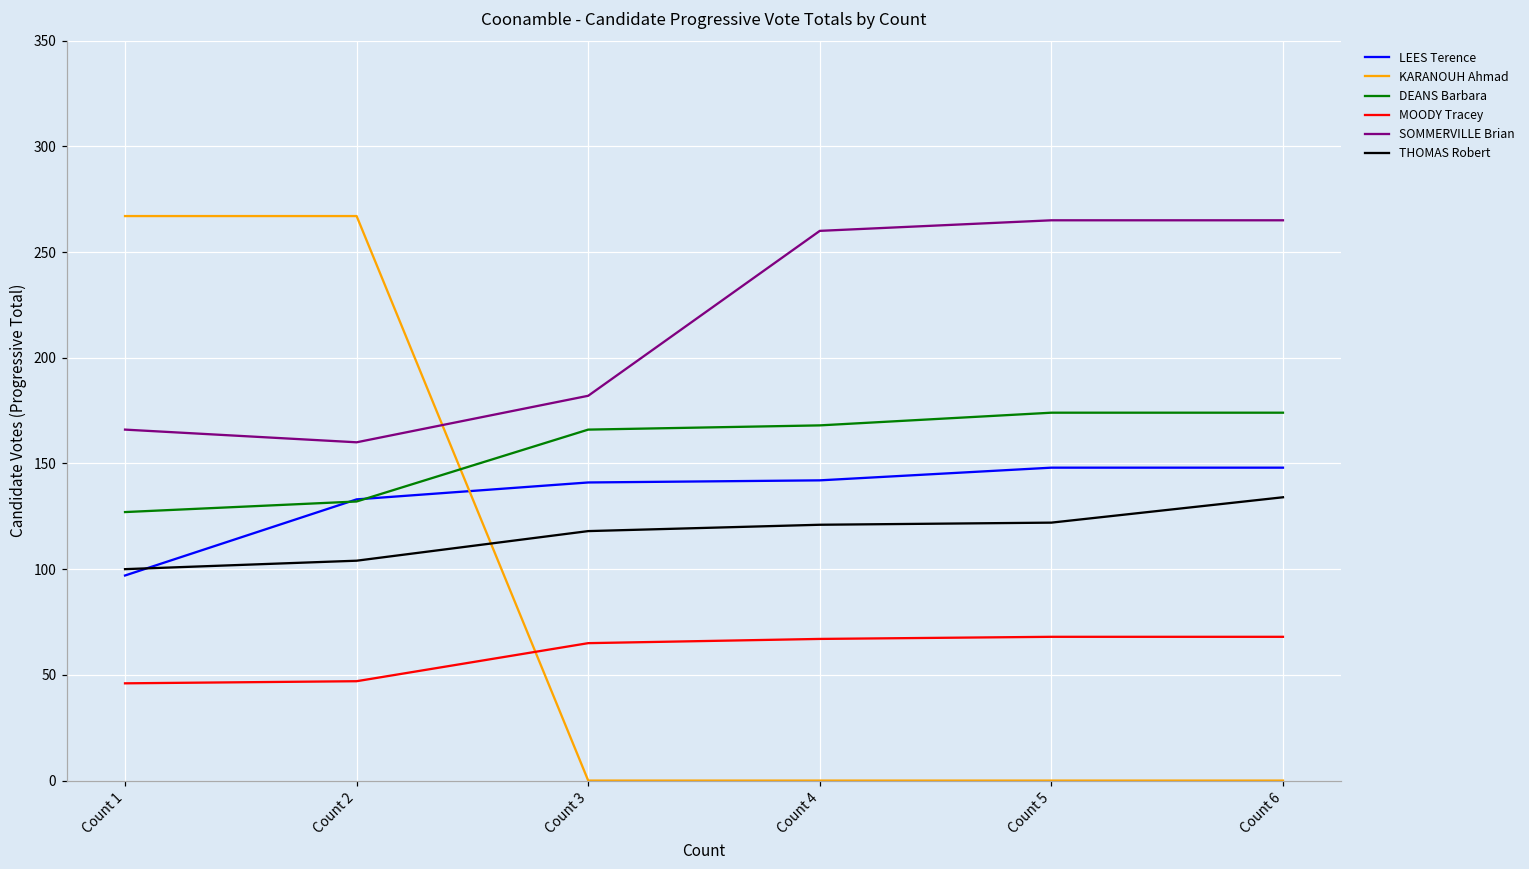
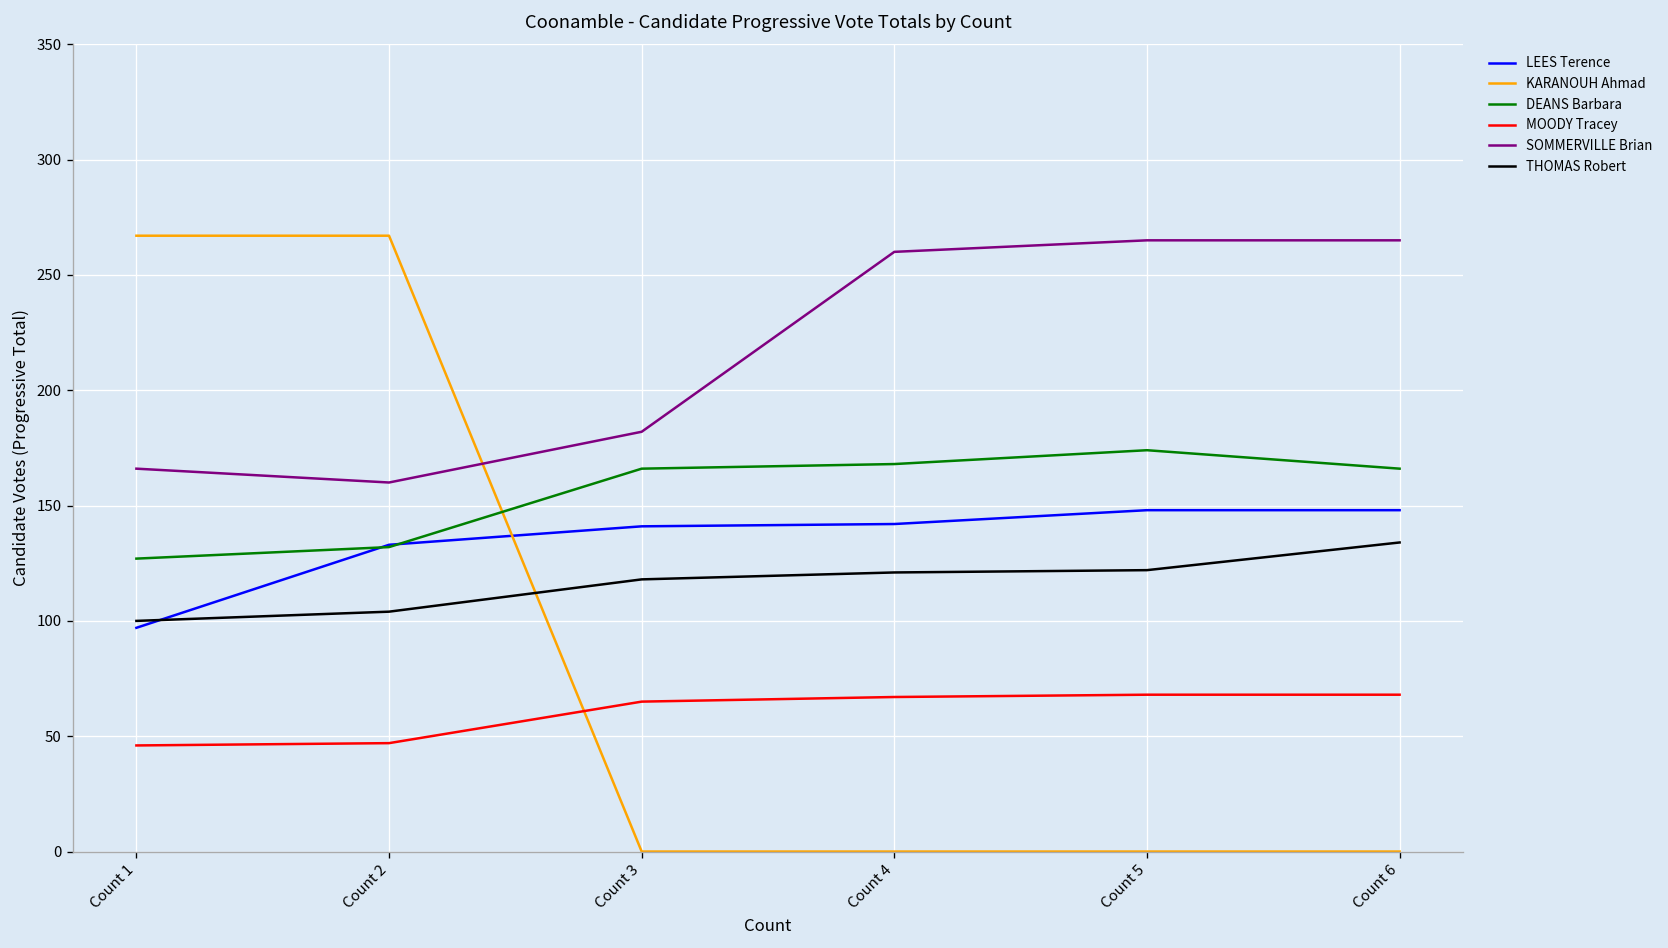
  {
    "LEES Terence": {
      "Count 1": 97,
      "Count 3": 141,
      "Count 4": 142,
      "Count 5": 148,
      "Count 6": 148
    },
    "KARANOUH Ahmad": {
      "Count 1": 267,
      "Count 2": 267,
      "Count 3": 0,
      "Count 4": 0,
      "Count 5": 0,
      "Count 6": 0
    },
    "DEANS Barbara": {
      "Count 1": 127,
      "Count 3": 166,
      "Count 4": 168,
      "Count 5": 174,
-     "Count 6": 174
+     "Count 6": 166
    },
    "MOODY Tracey": {
      "Count 1": 46,
      "Count 2": 47,
      "Count 3": 65,
      "Count 4": 67,
      "Count 5": 68,
      "Count 6": 68
    },
    "SOMMERVILLE Brian": {
      "Count 1": 166,
      "Count 2": 160,
      "Count 3": 182,
      "Count 4": 260,
      "Count 5": 265,
      "Count 6": 265
    },
    "THOMAS Robert": {
      "Count 1": 100,
      "Count 2": 104,
      "Count 3": 118,
      "Count 4": 121,
      "Count 5": 122,
      "Count 6": 134
    }
  }
